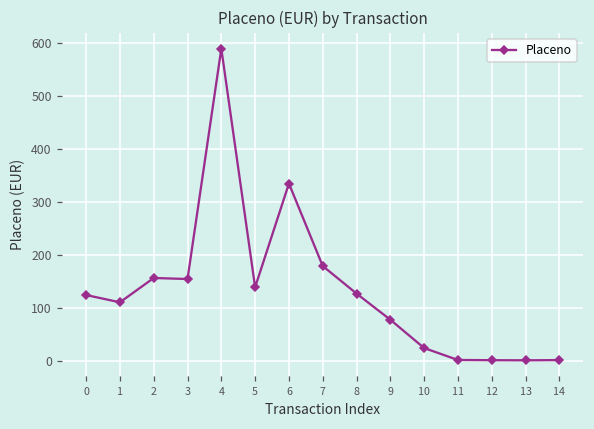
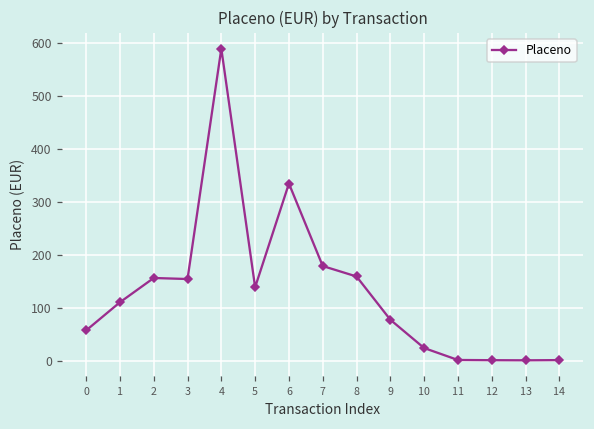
  {
-   "0": 130,
+   "0": 60,
    "1": 110,
    "2": 160,
    "3": 160,
    "4": 590,
    "5": 140,
    "6": 340,
    "7": 180,
-   "8": 130,
+   "8": 160,
    "9": 80,
    "10": 30,
    "11": 0,
    "12": 0,
    "13": 0,
    "14": 0
  }
